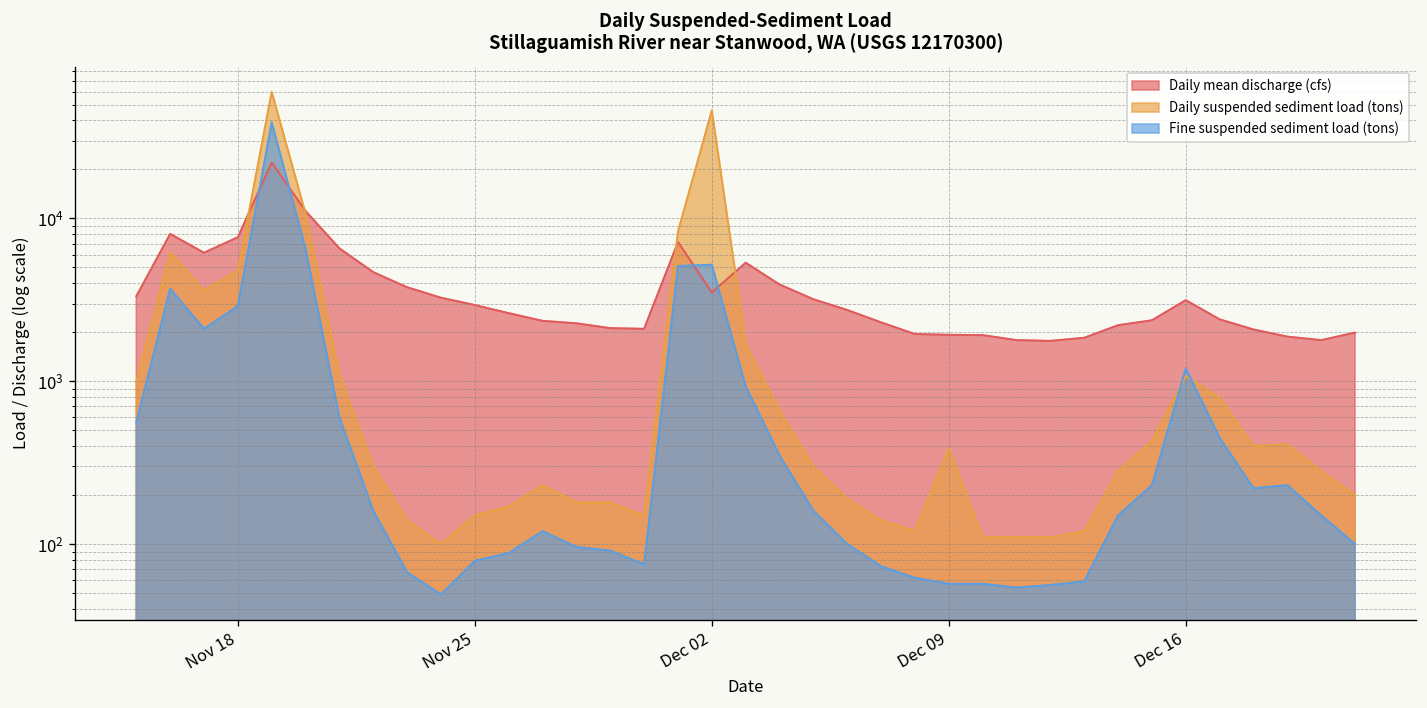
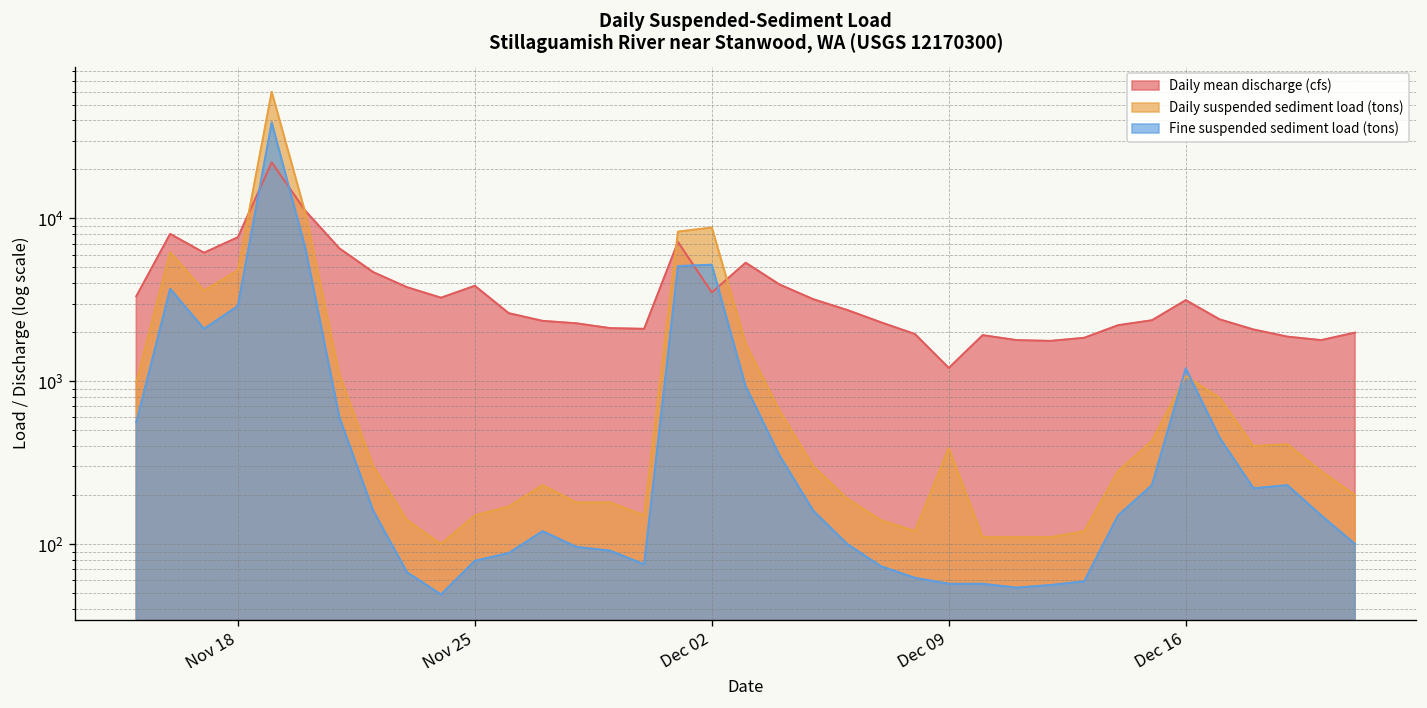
  {
    "Daily mean discharge (cfs)": {
      "Nov 18": 8000,
-     "Nov 25": 2900,
+     "Nov 25": 3900,
      "Dec 02": 3500,
-     "Dec 09": 1900,
+     "Dec 09": 1200,
      "Dec 16": 3200
    },
    "Daily suspended sediment load (tons)": {
      "Nov 18": 4800,
      "Nov 25": 150,
-     "Dec 02": 46000,
+     "Dec 02": 9000,
      "Dec 09": 390,
      "Dec 16": 1100
    },
    "Fine suspended sediment load (tons)": {
      "Nov 18": 2900,
      "Nov 25": 80,
      "Dec 02": 5200,
      "Dec 09": 57,
      "Dec 16": 1200
    }
  }
